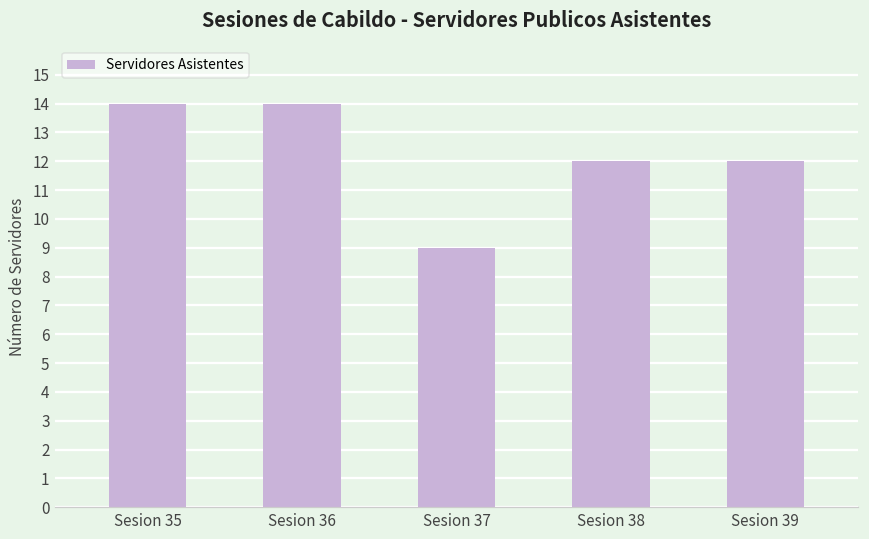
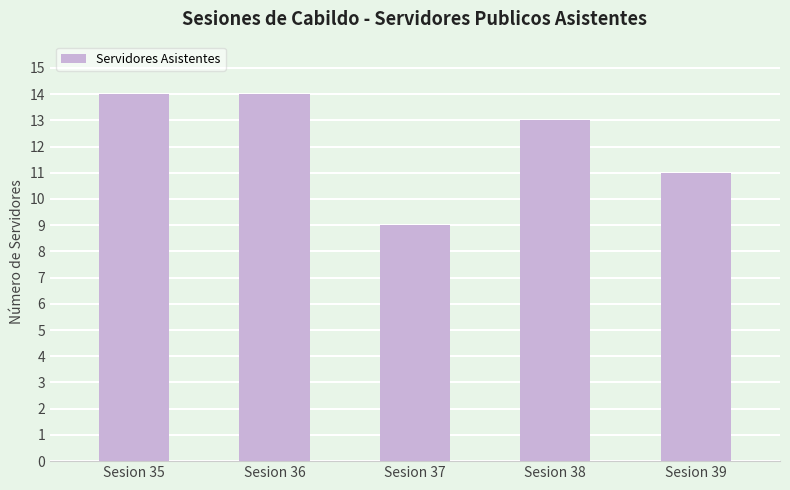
  {
    "Sesion 35": 14,
    "Sesion 36": 14,
    "Sesion 37": 9,
-   "Sesion 38": 12,
-   "Sesion 39": 12
+   "Sesion 38": 13,
+   "Sesion 39": 11
  }
